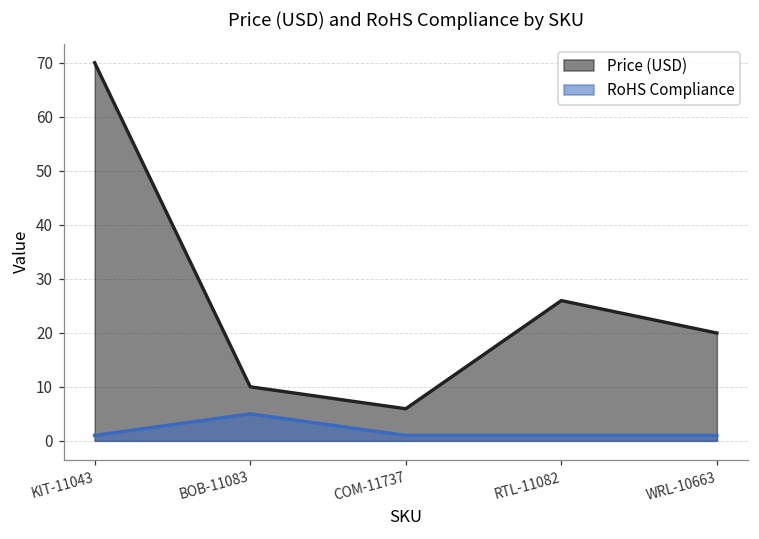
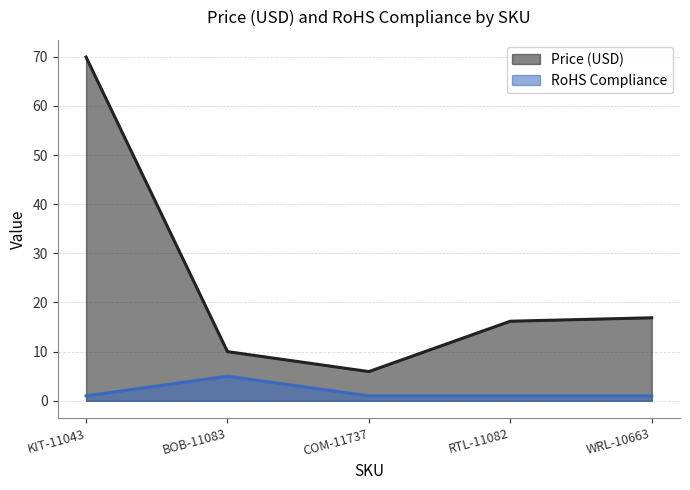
  {
    "Price (USD)": {
      "KIT-11043": 70,
      "BOB-11083": 10,
      "COM-11737": 6,
-     "RTL-11082": 26,
-     "WRL-10663": 20
+     "RTL-11082": 16,
+     "WRL-10663": 17
    },
    "RoHS Compliance": {
      "KIT-11043": 1,
      "BOB-11083": 5,
      "COM-11737": 1,
      "RTL-11082": 1,
      "WRL-10663": 1
    }
  }
